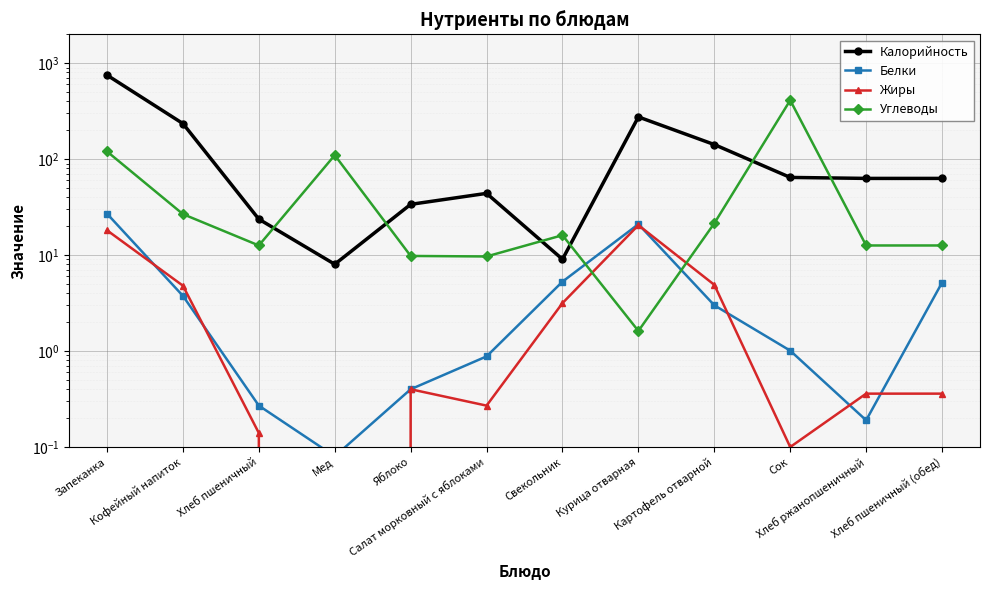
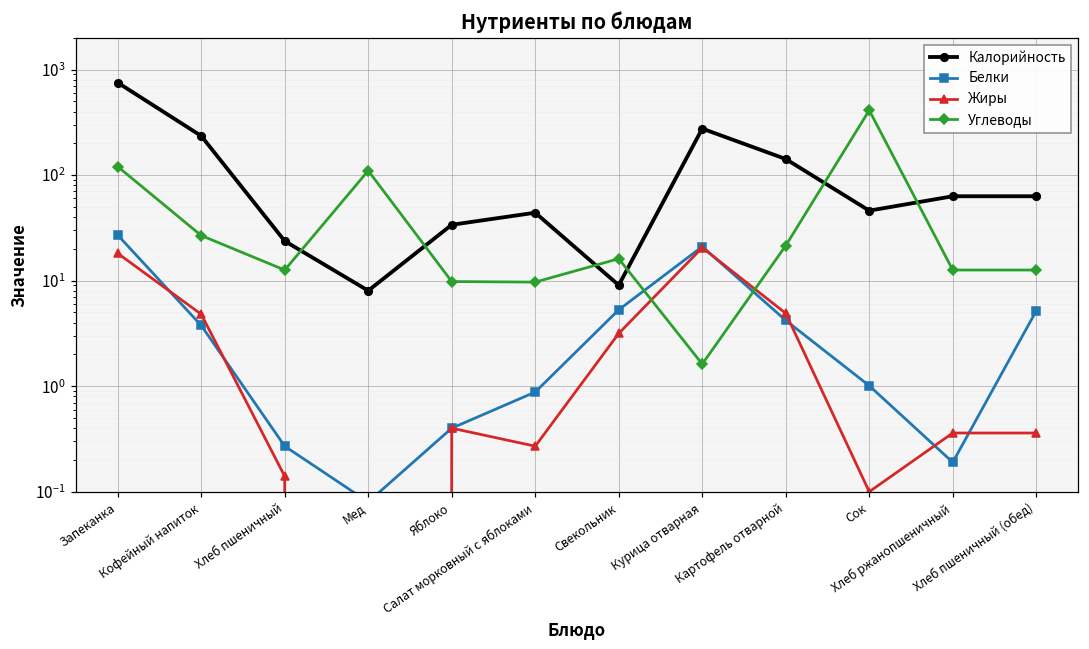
  {
    "Калорийность": {
      "Запеканка": 800,
      "Кофейный напиток": 230,
      "Хлеб пшеничный": 24,
      "Мед": 8,
      "Яблоко": 34,
      "Салат морковный с яблоками": 40,
      "Свекольник": 9,
      "Курица отварная": 280,
      "Картофель отварной": 140,
-     "Сок": 60,
+     "Сок": 50,
      "Хлеб ржанопшеничный": 60,
      "Хлеб пшеничный (обед)": 60
    },
    "Белки": {
      "Запеканка": 27,
      "Кофейный напиток": 3.8,
      "Хлеб пшеничный": 0.27,
      "Салат морковный с яблоками": 0.9,
      "Свекольник": 5,
-     "Картофель отварной": 3.0,
+     "Картофель отварной": 4,
      "Сок": 1.0,
      "Хлеб ржанопшеничный": 0.2,
      "Хлеб пшеничный (обед)": 5
    },
    "Жиры": {
      "Запеканка": 18,
      "Кофейный напиток": 5,
      "Хлеб пшеничный": 0.14,
      "Салат морковный с яблоками": 0.27,
      "Свекольник": 3.2,
      "Картофель отварной": 5,
      "Сок": 0.1,
      "Хлеб ржанопшеничный": 0.36,
      "Хлеб пшеничный (обед)": 0.36
    },
    "Углеводы": {
      "Запеканка": 120,
      "Кофейный напиток": 27,
      "Хлеб пшеничный": 13,
      "Мед": 110,
      "Яблоко": 10,
      "Салат морковный с яблоками": 10,
      "Свекольник": 16,
      "Курица отварная": 1.6,
      "Картофель отварной": 21,
      "Сок": 410,
      "Хлеб ржанопшеничный": 13,
      "Хлеб пшеничный (обед)": 13
    }
  }
